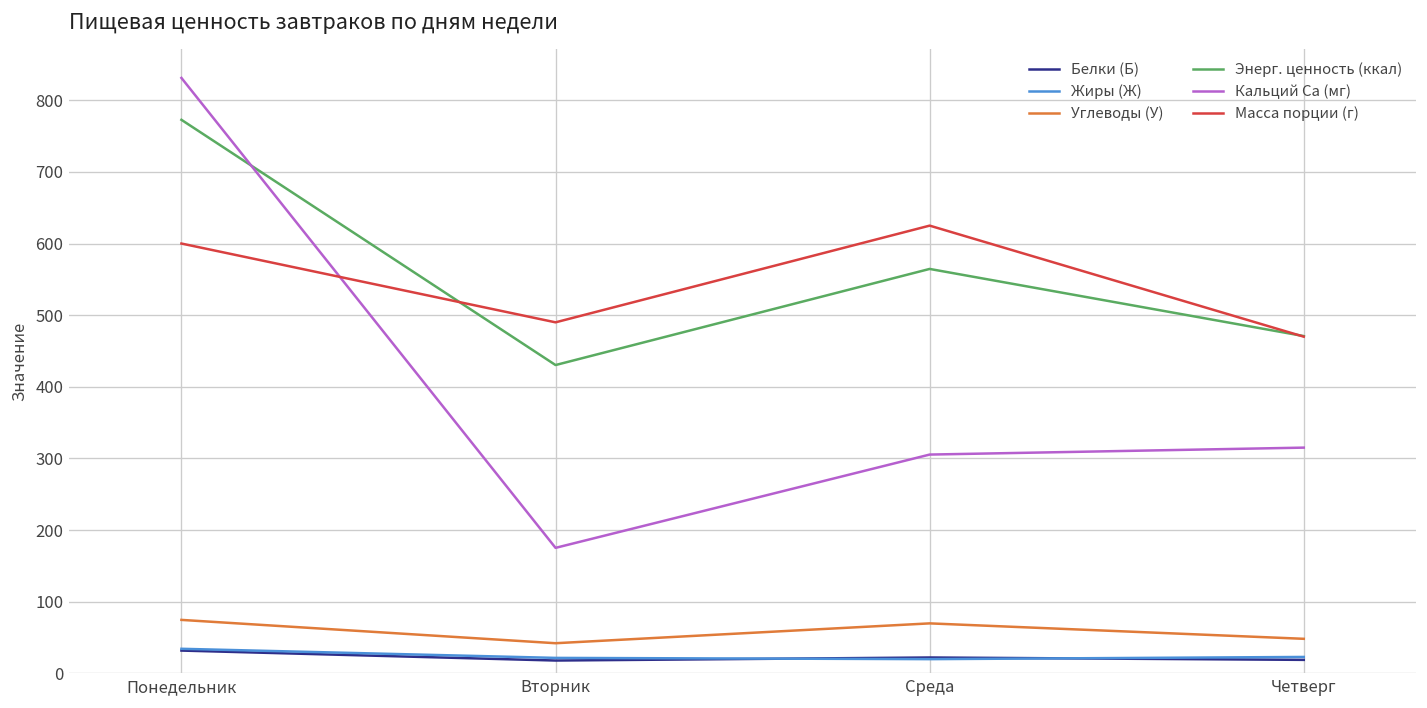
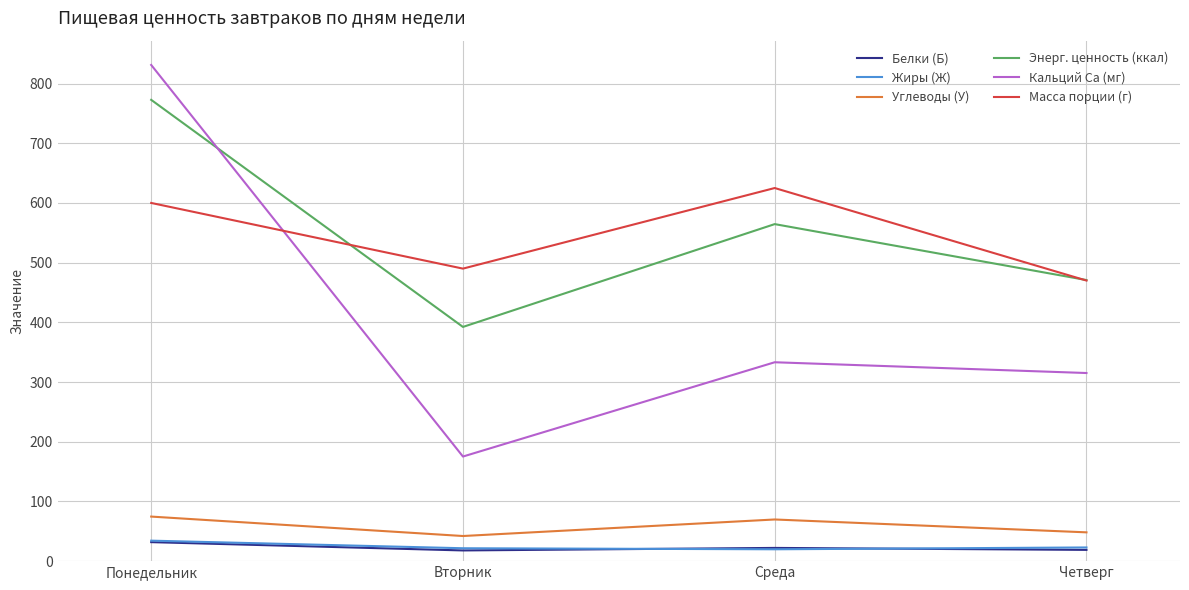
  {
    "Энерг. ценность (ккал)": {
      "Понедельник": 770,
-     "Вторник": 430,
+     "Вторник": 390,
      "Среда": 560
    },
    "Кальций Ca (мг)": {
      "Понедельник": 830,
      "Вторник": 180,
-     "Среда": 310,
+     "Среда": 330,
      "Четверг": 320
    }
  }
